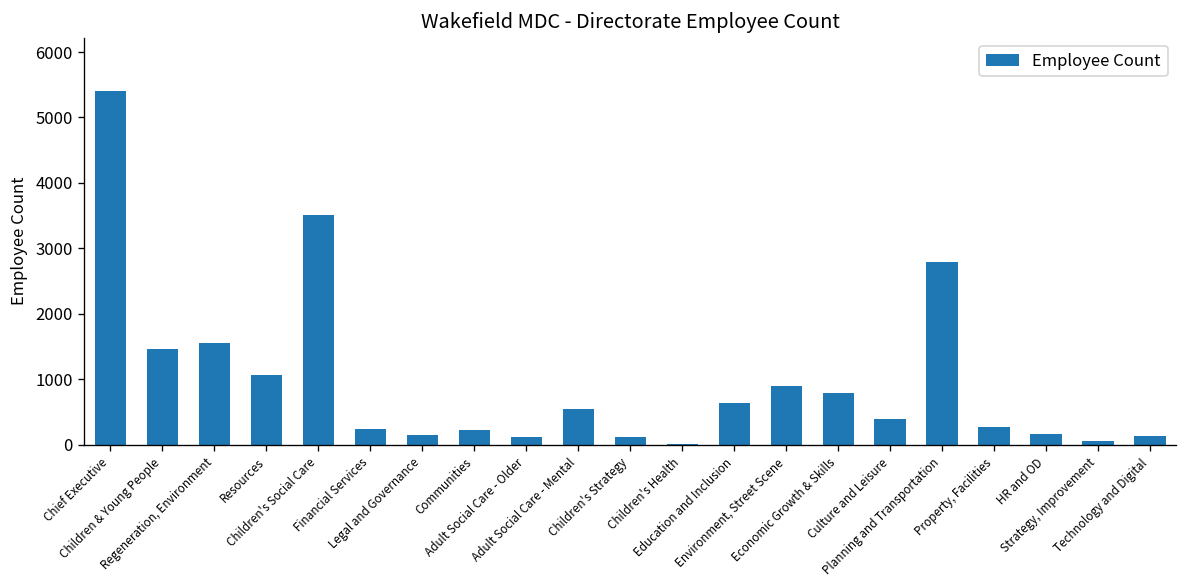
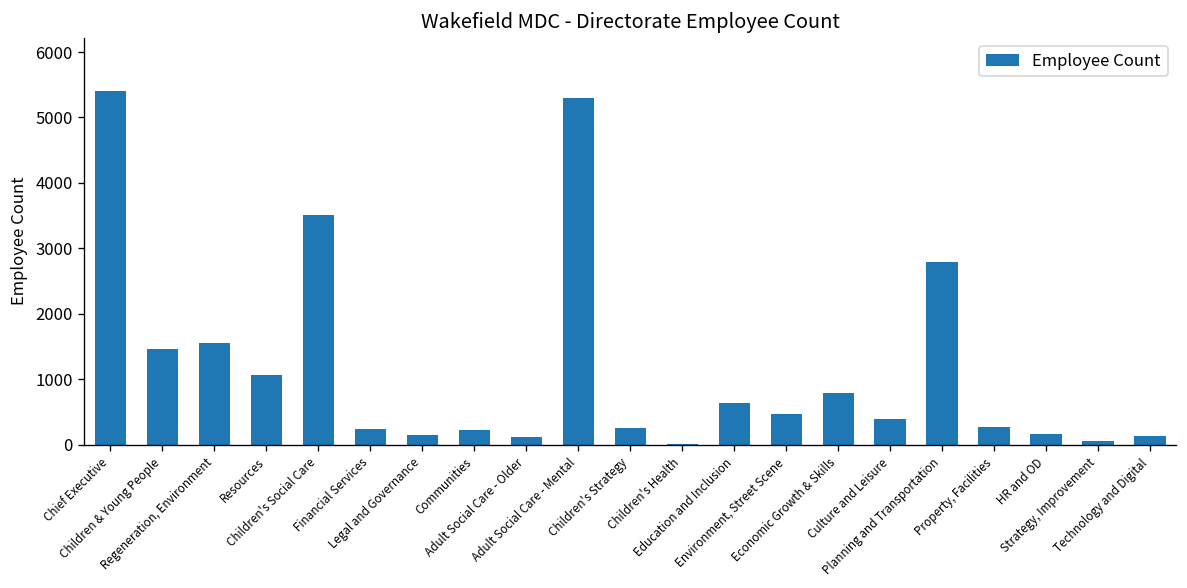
  {
    "Chief Executive": 5400,
    "Children & Young People": 1500,
    "Regeneration, Environment": 1600,
    "Resources": 1100,
    "Children's Social Care": 3500,
    "Financial Services": 200,
    "Legal and Governance": 100,
    "Communities": 200,
    "Adult Social Care - Older": 100,
-   "Adult Social Care - Mental": 500,
-   "Children's Strategy": 100,
+   "Adult Social Care - Mental": 5300,
+   "Children's Strategy": 300,
    "Education and Inclusion": 600,
-   "Environment, Street Scene": 900,
+   "Environment, Street Scene": 500,
    "Economic Growth & Skills": 800,
    "Culture and Leisure": 400,
    "Planning and Transportation": 2800,
    "Property, Facilities": 300,
    "HR and OD": 200,
    "Strategy, Improvement": 100,
    "Technology and Digital": 100
  }
